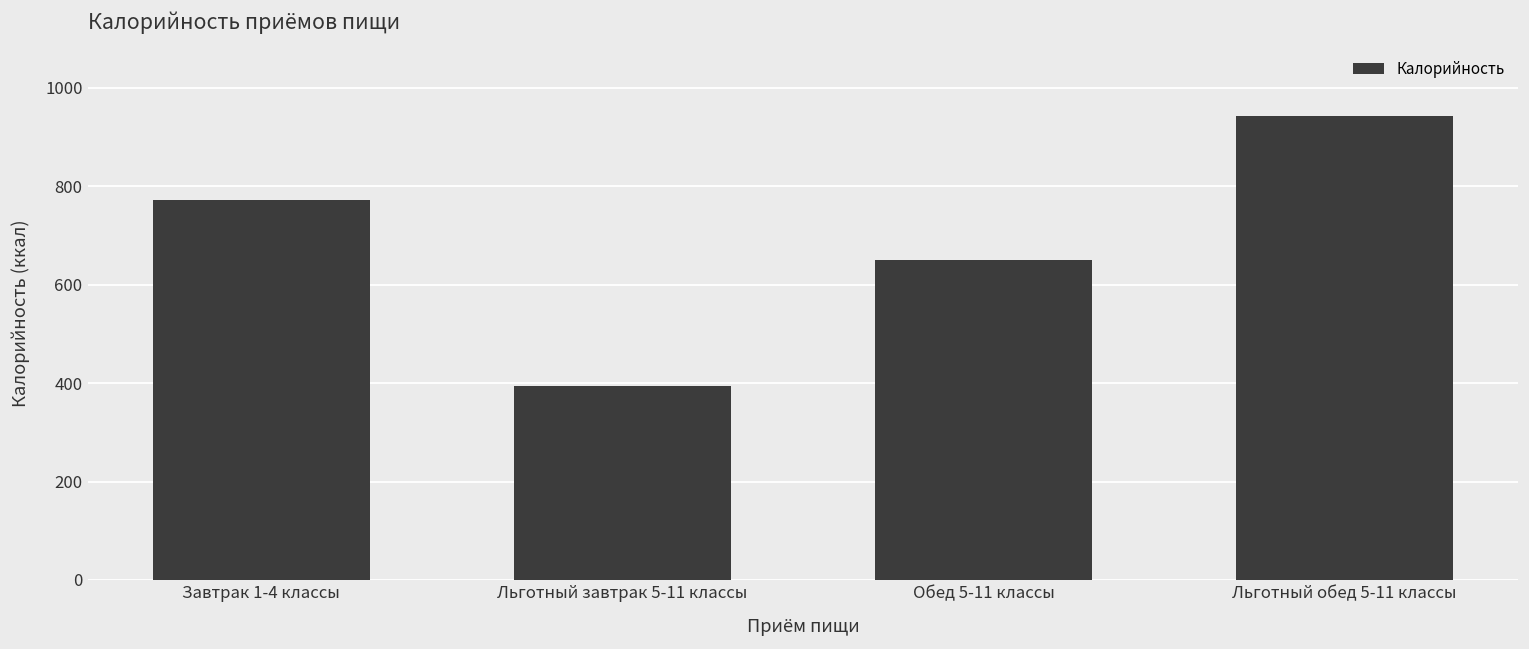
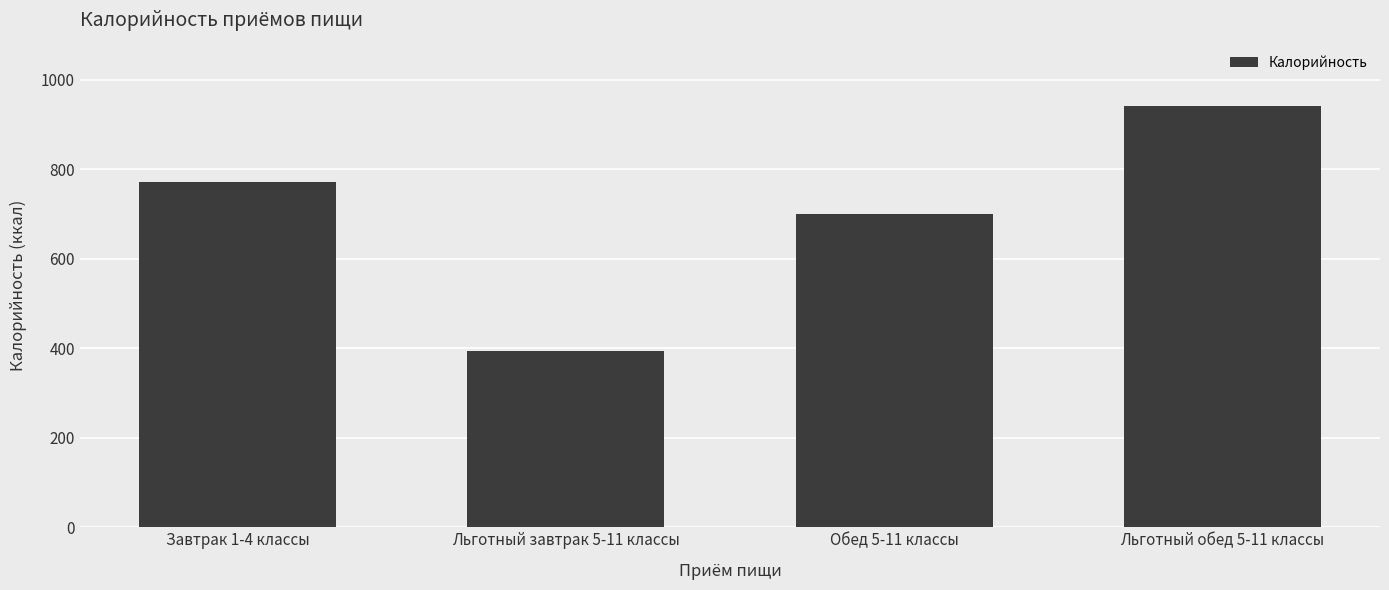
  {
    "Завтрак 1-4 классы": 770,
    "Льготный завтрак 5-11 классы": 390,
-   "Обед 5-11 классы": 650,
+   "Обед 5-11 классы": 700,
    "Льготный обед 5-11 классы": 940
  }
